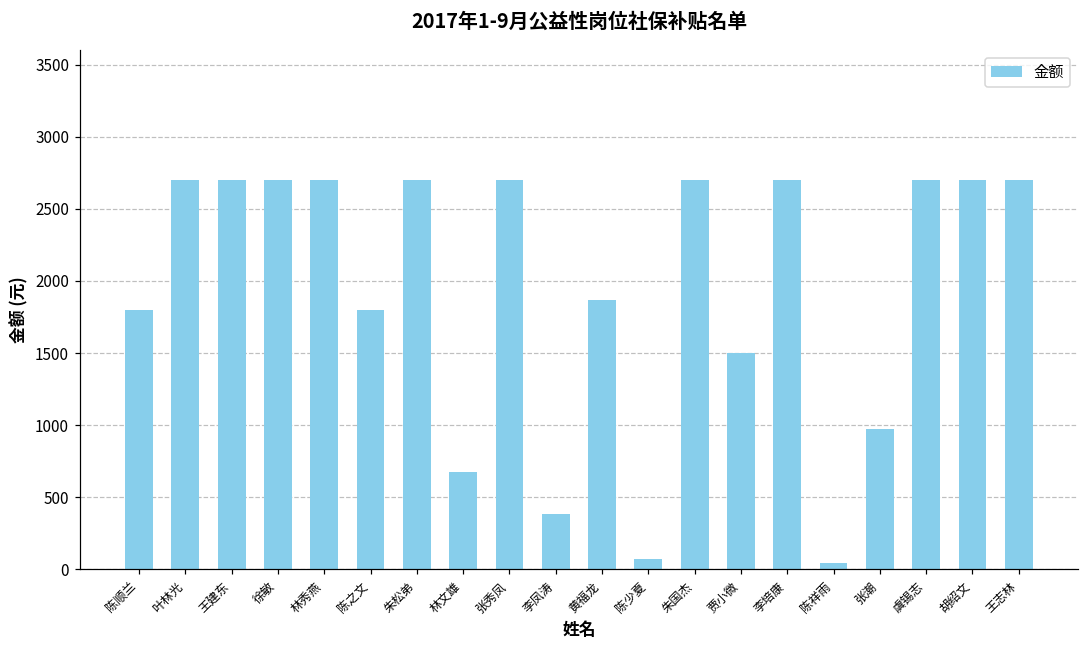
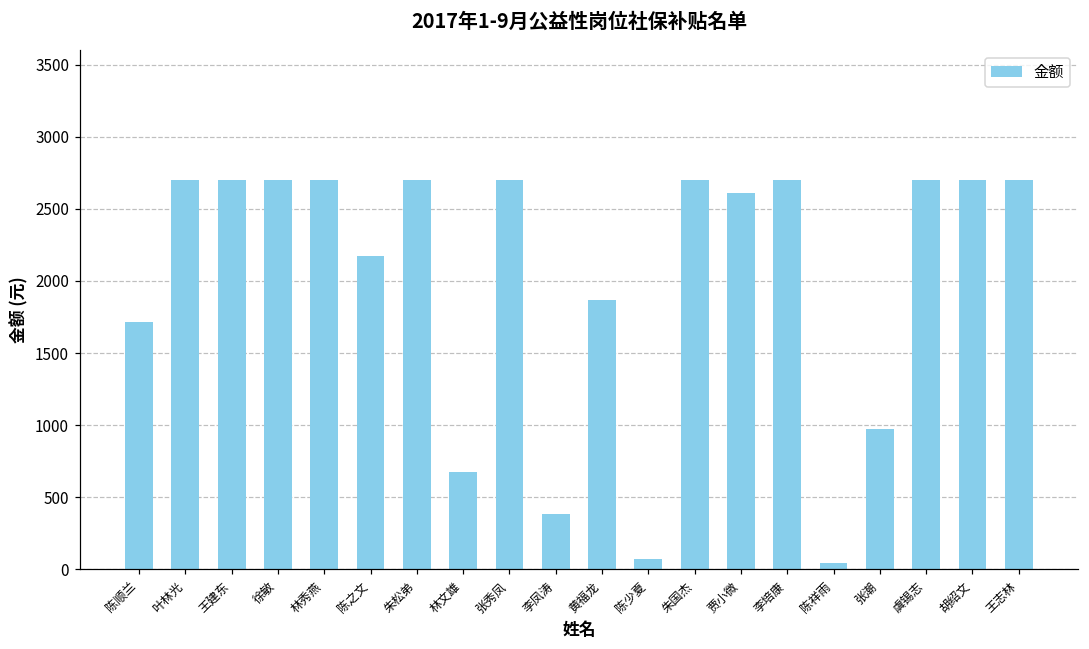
  {
-   "陈顺兰": 1800,
+   "陈顺兰": 1720,
    "叶林光": 2700,
    "王建东": 2700,
    "徐敏": 2700,
    "林秀燕": 2700,
-   "陈之文": 1800,
+   "陈之文": 2170,
    "朱松弟": 2700,
    "林文雄": 680,
    "张秀凤": 2700,
    "李凤涛": 380,
    "黄福龙": 1870,
    "陈少夏": 70,
    "朱国杰": 2700,
-   "贾小微": 1500,
+   "贾小微": 2610,
    "李培康": 2700,
    "陈祥雨": 40,
    "张潮": 970,
    "虞锡志": 2700,
    "胡绍文": 2700,
    "王志林": 2700
  }
